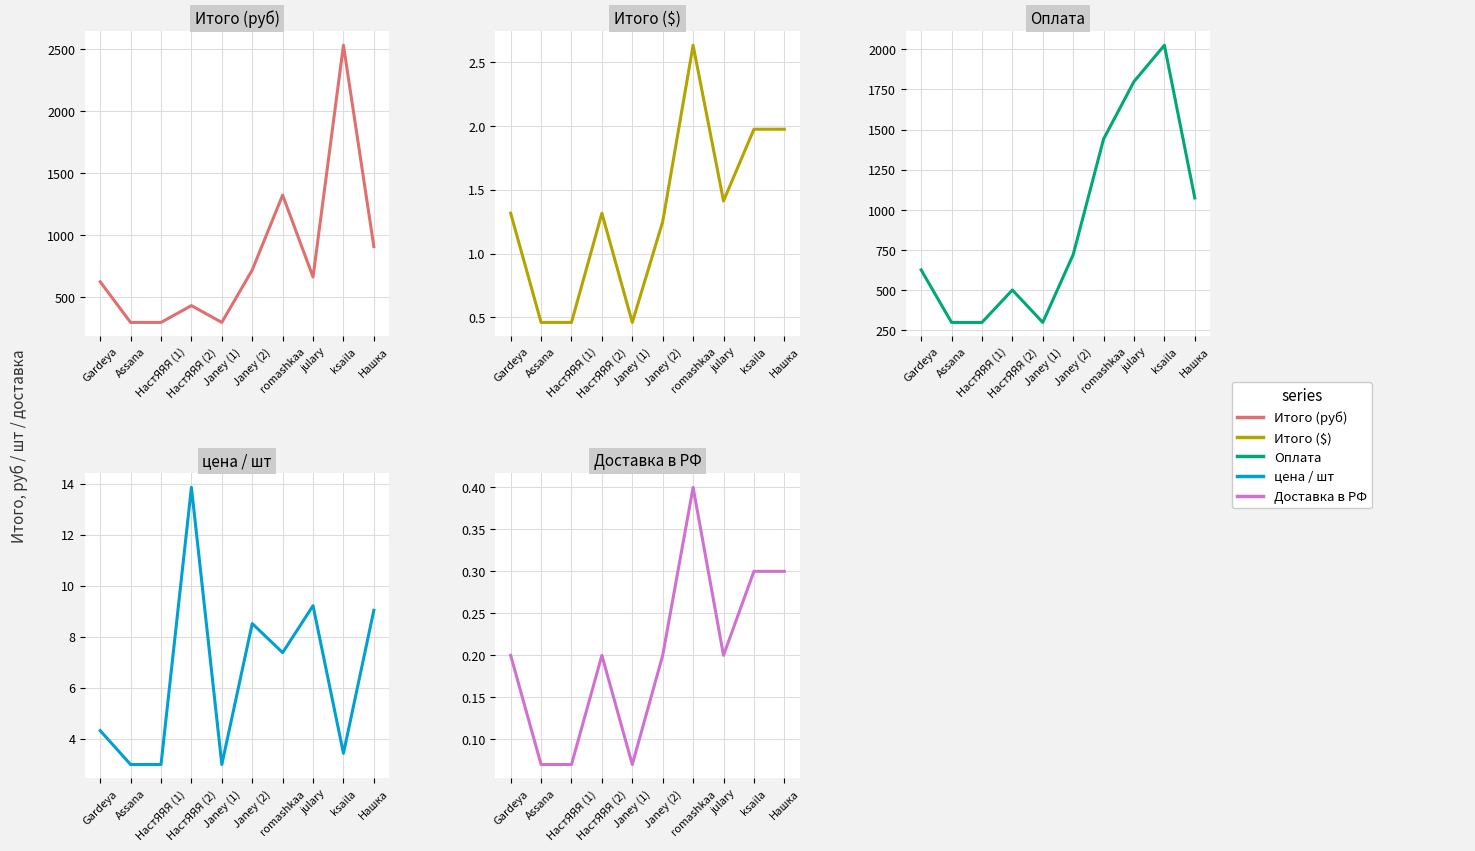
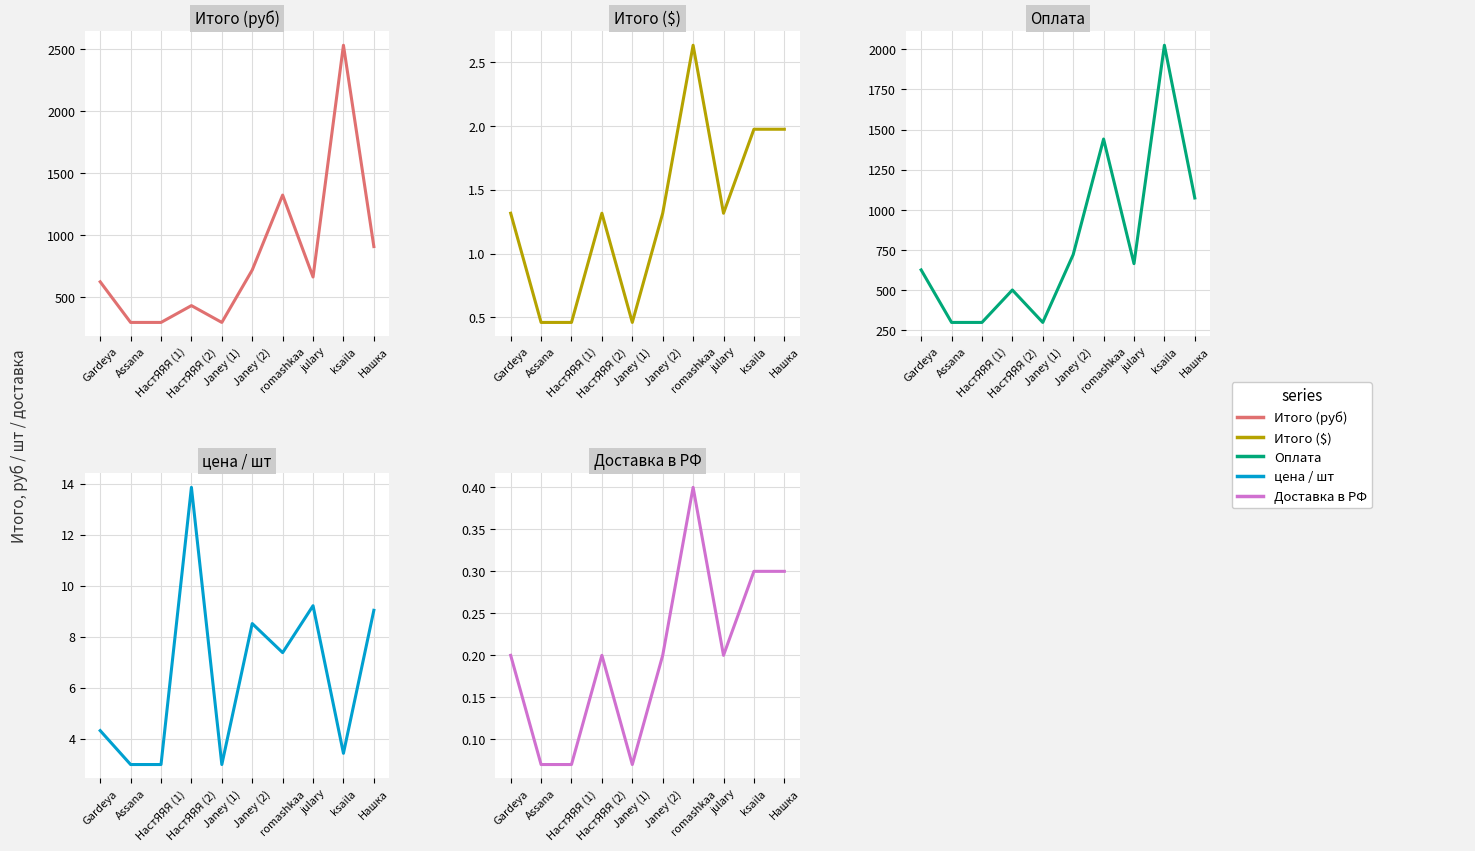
  {
    "Итого (руб)": {
      "Gardeya": 630,
      "Assana": 300,
      "НастЯЯЯ (1)": 300,
      "НастЯЯЯ (2)": 430,
      "Janey (1)": 300,
      "Janey (2)": 720,
      "romashkaa": 1330,
      "julary": 660,
      "ksaila": 2530,
      "Нашка": 910
    },
    "Итого ($)": {
      "Gardeya": 1.32,
      "Assana": 0.46,
      "НастЯЯЯ (1)": 0.46,
      "НастЯЯЯ (2)": 1.32,
      "Janey (1)": 0.46,
-     "Janey (2)": 1.25,
+     "Janey (2)": 1.32,
      "romashkaa": 2.63,
-     "julary": 1.41,
+     "julary": 1.32,
      "ksaila": 1.97,
      "Нашка": 1.97
    },
    "Оплата": {
      "Gardeya": 630,
      "Assana": 300,
      "НастЯЯЯ (1)": 300,
      "НастЯЯЯ (2)": 500,
      "Janey (1)": 300,
      "Janey (2)": 720,
      "romashkaa": 1440,
-     "julary": 1800,
+     "julary": 670,
      "ksaila": 2030,
      "Нашка": 1070
    },
    "цена / шт": {
      "Gardeya": 4.3,
      "Assana": 3.0,
      "НастЯЯЯ (1)": 3.0,
      "НастЯЯЯ (2)": 13.9,
      "Janey (1)": 3.0,
      "Janey (2)": 8.5,
      "romashkaa": 7.4,
      "julary": 9.2,
      "ksaila": 3.4,
      "Нашка": 9.0
    },
    "Доставка в РФ": {
      "Gardeya": 0.20,
      "Assana": 0.07,
      "НастЯЯЯ (1)": 0.07,
      "НастЯЯЯ (2)": 0.20,
      "Janey (1)": 0.07,
      "Janey (2)": 0.20,
      "romashkaa": 0.40,
      "julary": 0.20,
      "ksaila": 0.30,
      "Нашка": 0.30
    }
  }
